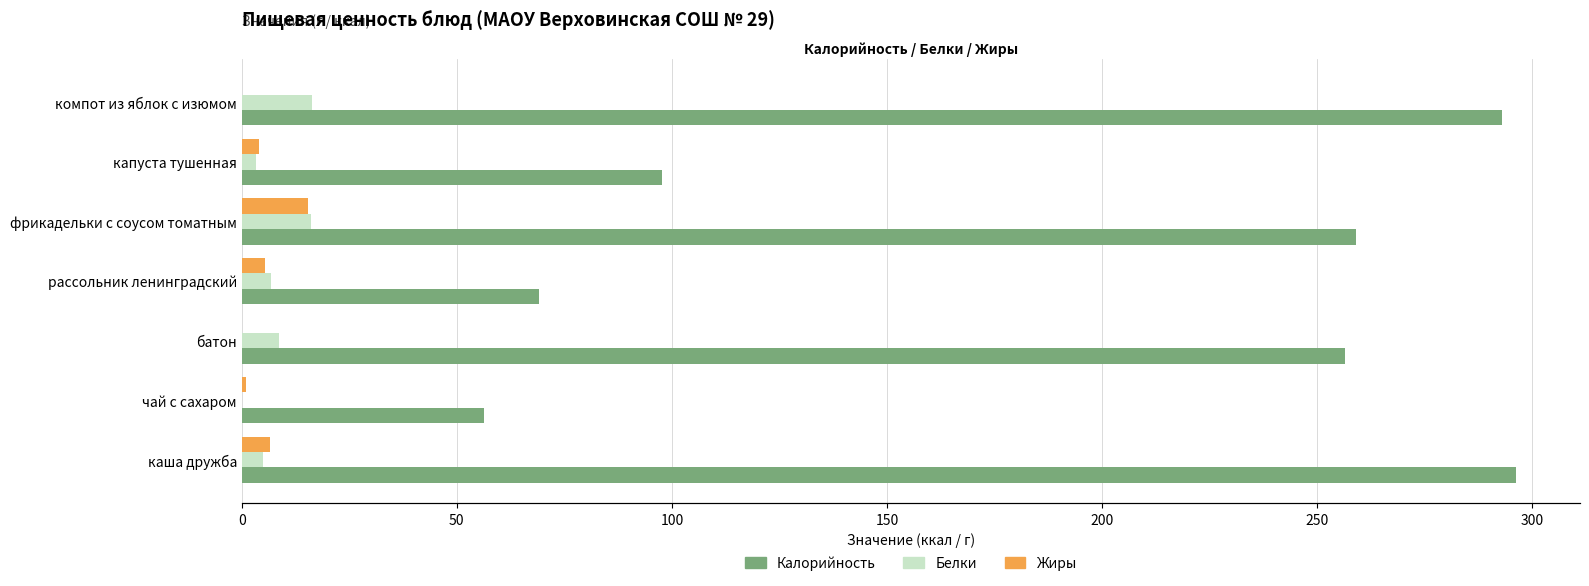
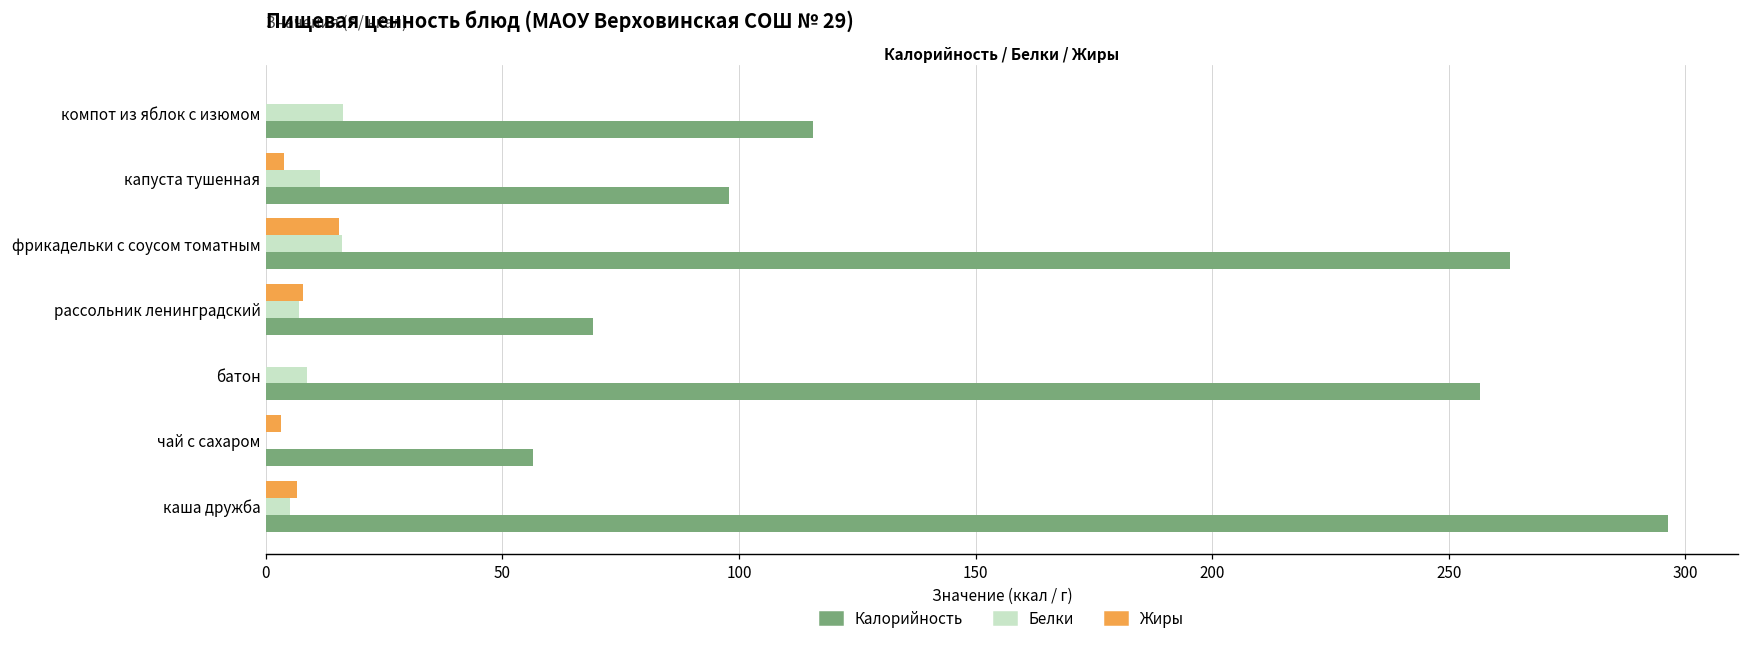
  {
    "Калорийность": {
-     "компот из яблок с изюмом": 293,
+     "компот из яблок с изюмом": 116,
      "капуста тушенная": 98,
-     "фрикадельки с соусом томатным": 259,
+     "фрикадельки с соусом томатным": 263,
      "рассольник ленинградский": 69,
      "батон": 257,
      "чай с сахаром": 56,
      "каша дружба": 296
    },
    "Белки": {
      "компот из яблок с изюмом": 16,
-     "капуста тушенная": 3,
+     "капуста тушенная": 11,
      "фрикадельки с соусом томатным": 16,
      "рассольник ленинградский": 7,
      "батон": 9,
      "каша дружба": 5
    },
    "Жиры": {
      "капуста тушенная": 4,
      "фрикадельки с соусом томатным": 15,
-     "рассольник ленинградский": 5,
+     "рассольник ленинградский": 8,
      "батон": 0,
-     "чай с сахаром": 1,
+     "чай с сахаром": 3,
      "каша дружба": 7
    }
  }
